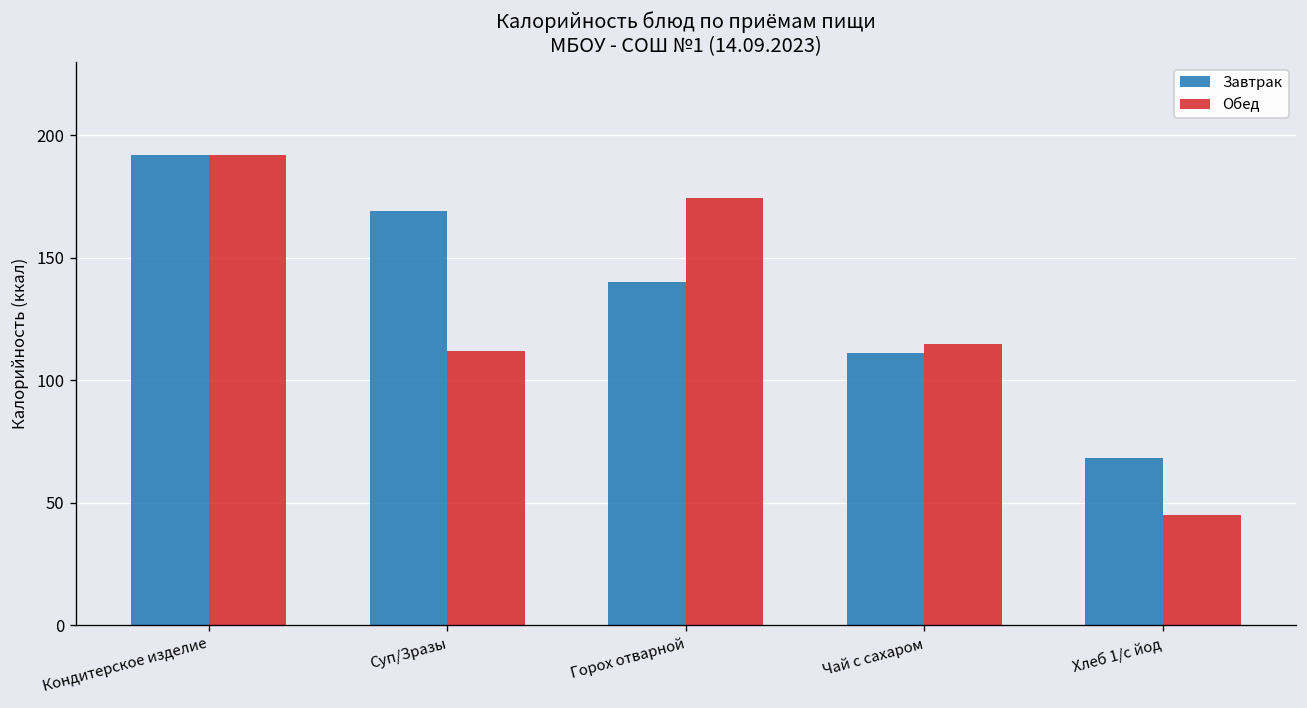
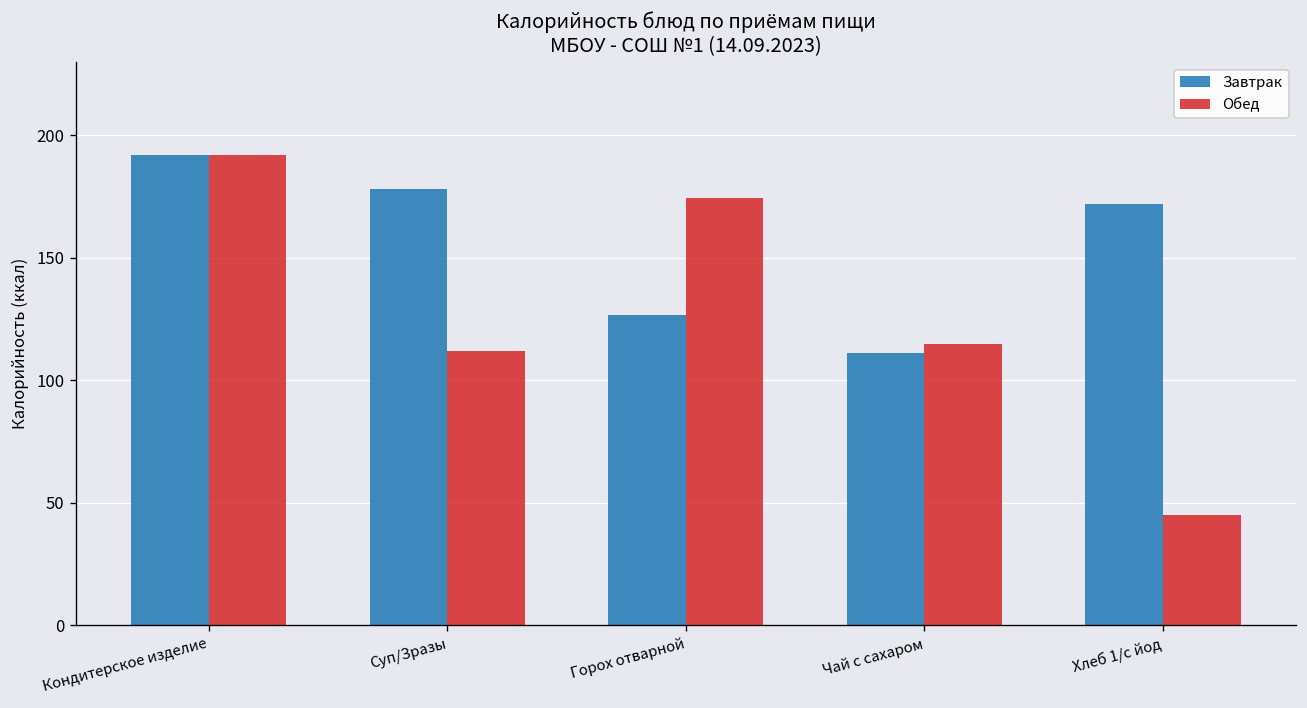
  {
    "Завтрак": {
      "Кондитерское изделие": 192,
-     "Суп/Зразы": 169,
-     "Горох отварной": 140,
+     "Суп/Зразы": 178,
+     "Горох отварной": 127,
      "Чай с сахаром": 111,
-     "Хлеб 1/с йод": 68
+     "Хлеб 1/с йод": 172
    },
    "Обед": {
      "Кондитерское изделие": 192,
      "Суп/Зразы": 112,
      "Горох отварной": 174,
      "Чай с сахаром": 115,
      "Хлеб 1/с йод": 45
    }
  }
